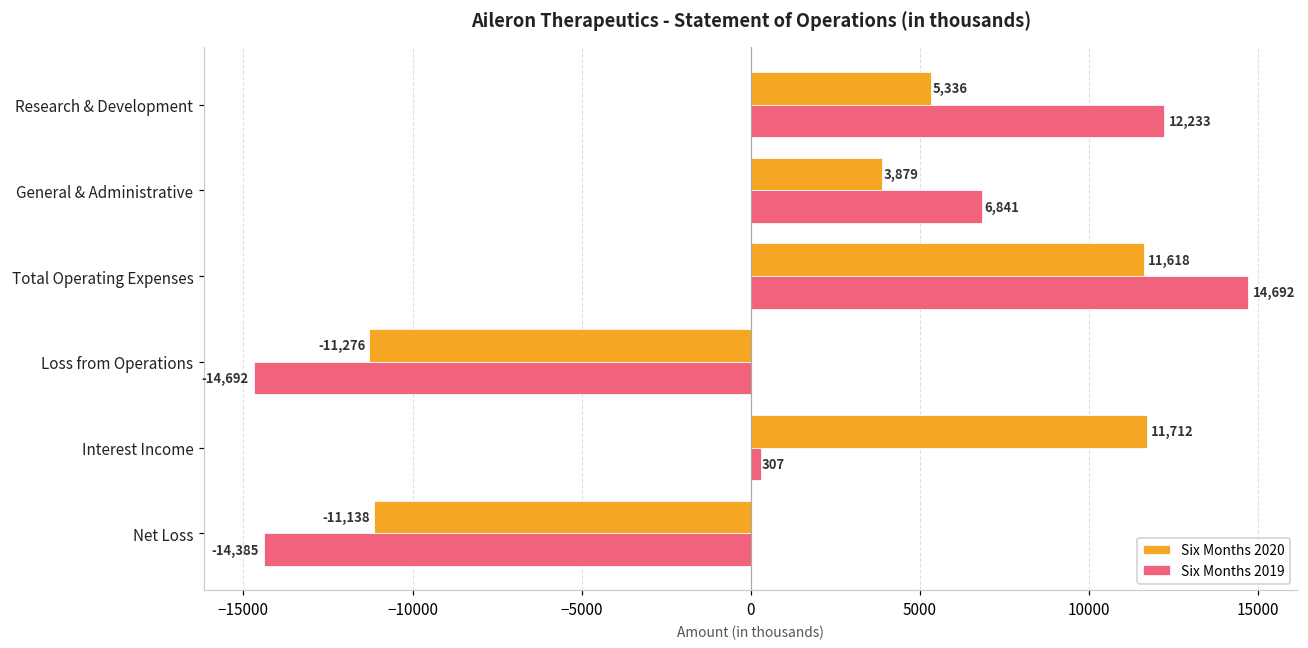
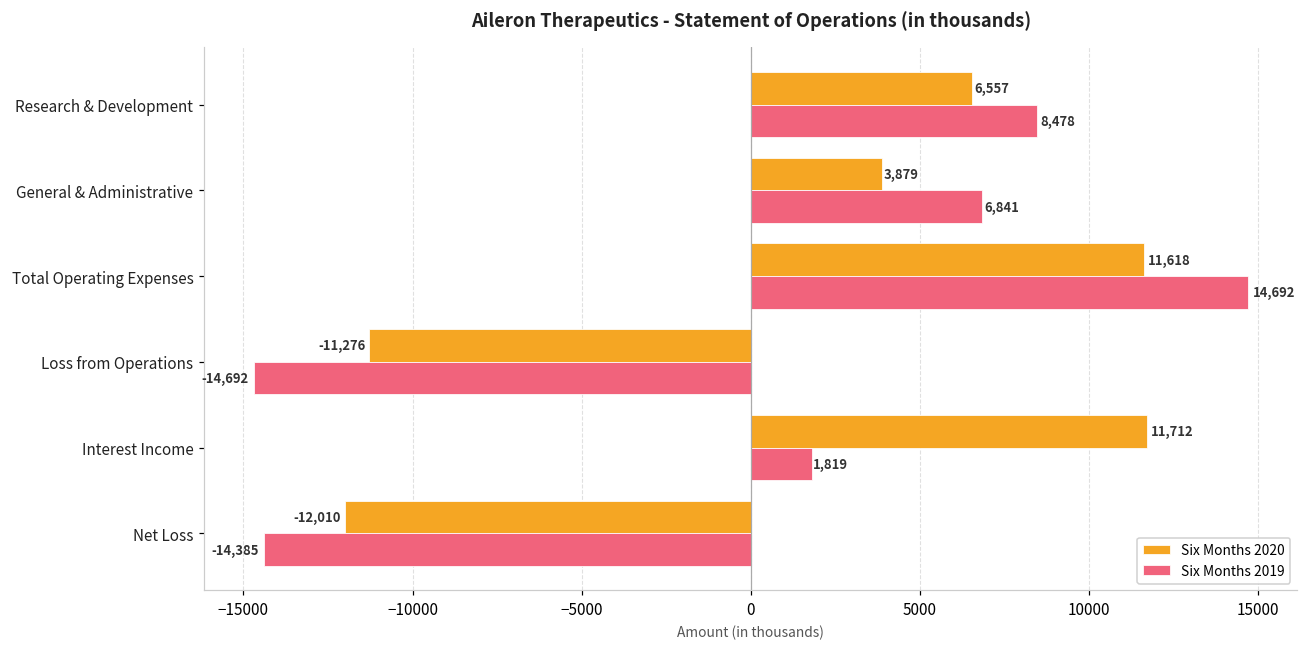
  {
    "Six Months 2020": {
-     "Research & Development": "5,336",
+     "Research & Development": "6,557",
      "General & Administrative": "3,879",
      "Total Operating Expenses": "11,618",
      "Loss from Operations": "-11,276",
      "Interest Income": "11,712",
-     "Net Loss": "-11,138"
+     "Net Loss": "-12,010"
    },
    "Six Months 2019": {
-     "Research & Development": "12,233",
+     "Research & Development": "8,478",
      "General & Administrative": "6,841",
      "Total Operating Expenses": "14,692",
      "Loss from Operations": "-14,692",
-     "Interest Income": "307",
+     "Interest Income": "1,819",
      "Net Loss": "-14,385"
    }
  }
